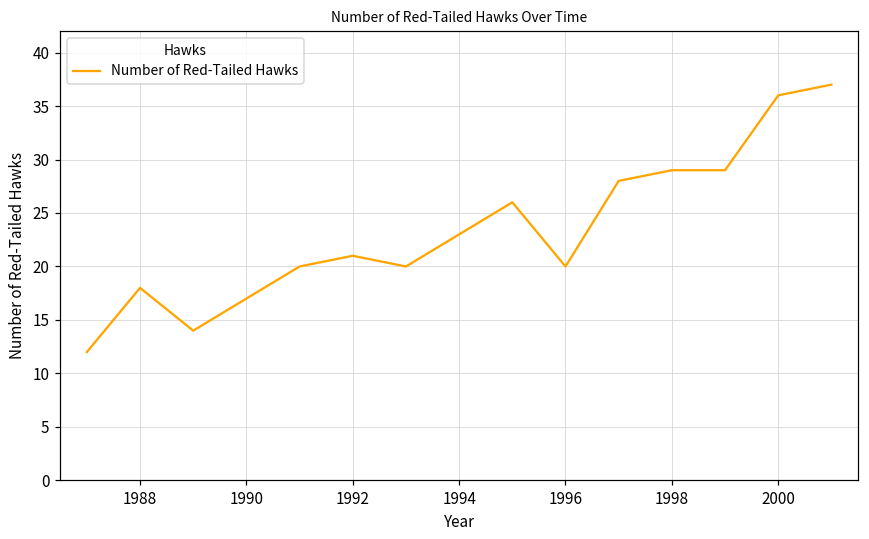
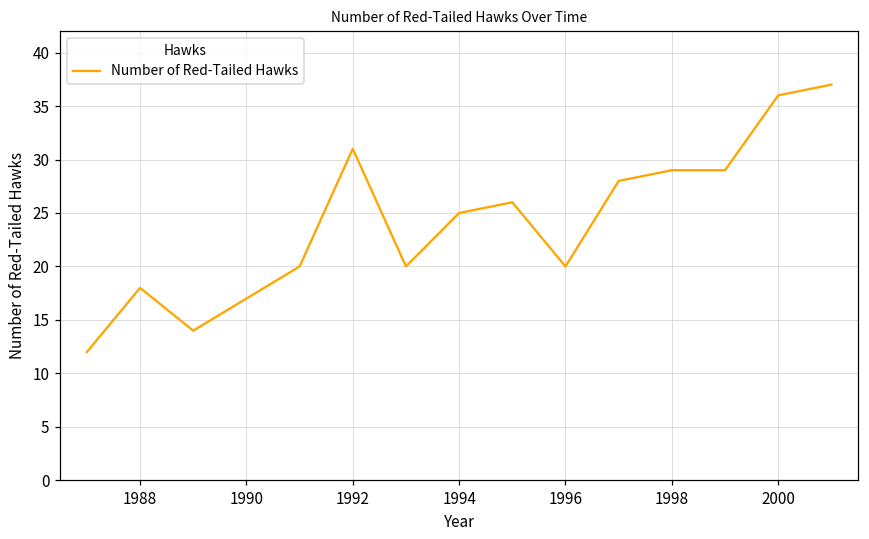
  {
    "1988": 18,
    "1990": 17,
-   "1992": 21,
-   "1994": 23,
+   "1992": 31,
+   "1994": 25,
    "1996": 20,
    "1998": 29,
    "2000": 36
  }
